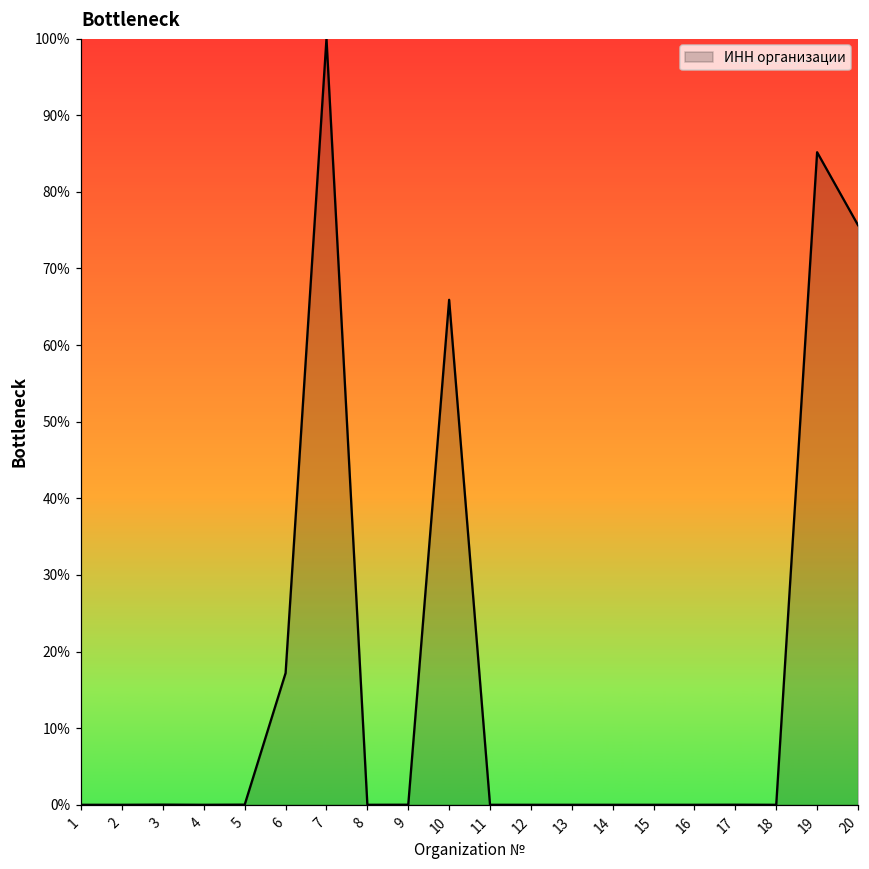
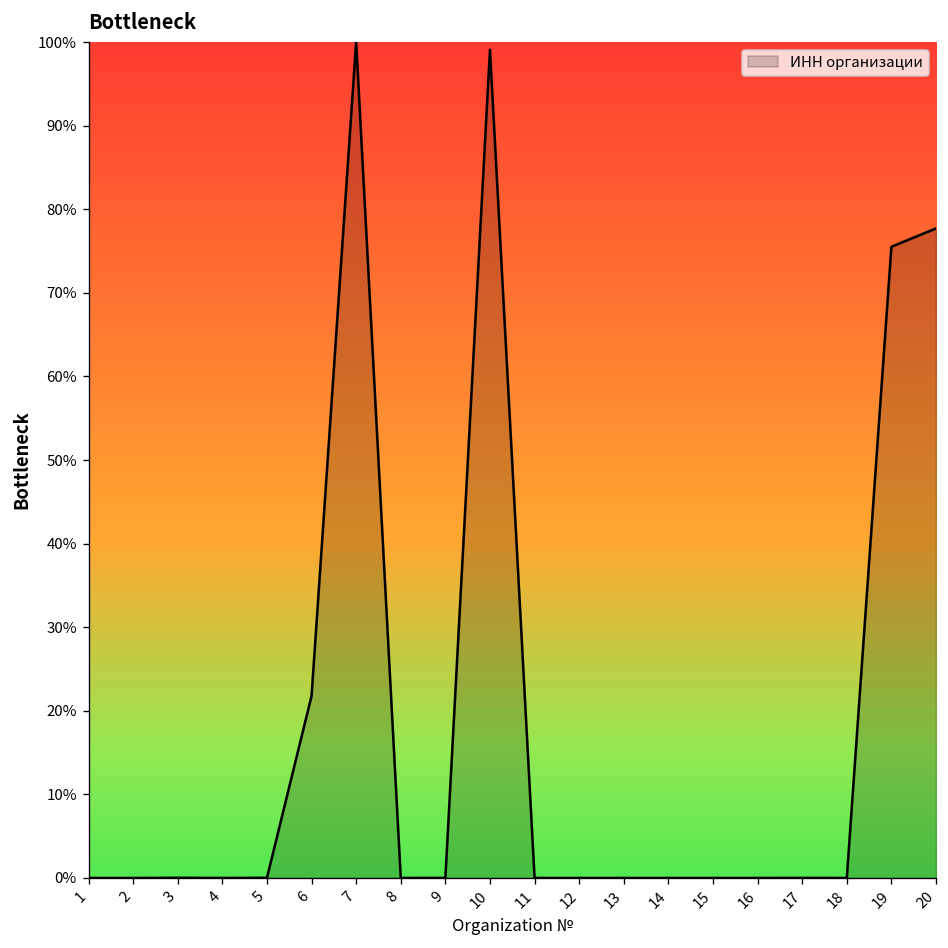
  {
    "1": "0%",
    "2": "0%",
    "3": "0%",
    "4": "0%",
    "5": "0%",
-   "6": "17%",
+   "6": "22%",
    "7": "100%",
    "8": "0%",
    "9": "0%",
-   "10": "66%",
+   "10": "99%",
    "11": "0%",
    "12": "0%",
    "13": "0%",
    "14": "0%",
    "15": "0%",
    "16": "0%",
    "17": "0%",
    "18": "0%",
-   "19": "85%",
-   "20": "76%"
+   "19": "76%",
+   "20": "78%"
  }
